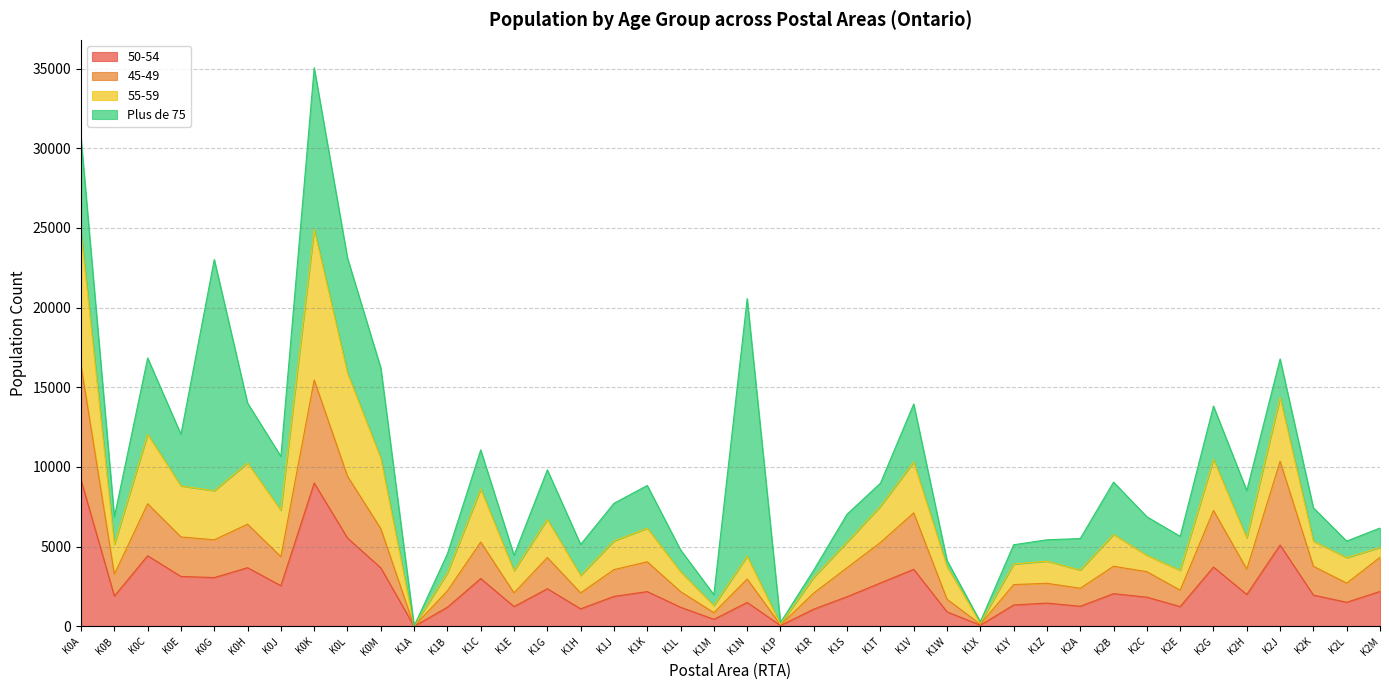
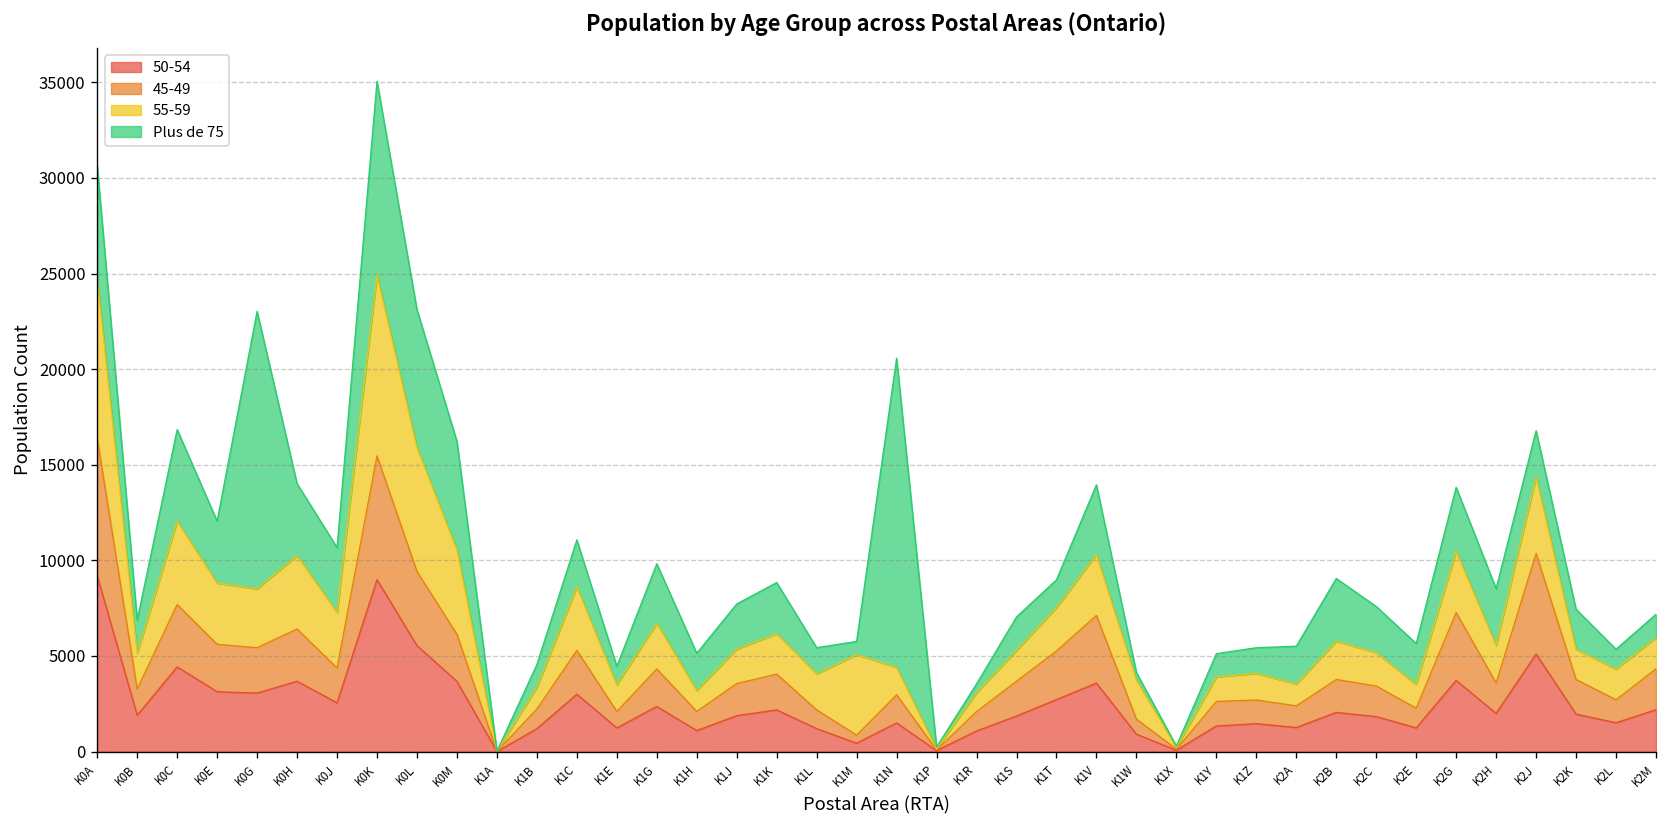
  {
    "55-59": {
      "K0A": 8300,
      "K0B": 1900,
      "K0C": 4400,
      "K0E": 3200,
      "K0G": 3100,
      "K0H": 3800,
      "K0J": 2900,
      "K0K": 9500,
      "K0L": 6500,
      "K0M": 4400,
      "K1B": 1100,
      "K1C": 3300,
      "K1E": 1400,
      "K1G": 2400,
      "K1H": 1100,
      "K1J": 1800,
      "K1K": 2100,
-     "K1L": 1300,
-     "K1M": 400,
+     "K1L": 1900,
+     "K1M": 4200,
      "K1N": 1400,
      "K1R": 1000,
      "K1S": 1600,
      "K1T": 2300,
      "K1V": 3200,
      "K1W": 2000,
      "K1Y": 1300,
      "K1Z": 1400,
      "K2A": 1100,
      "K2B": 2000,
-     "K2C": 1000,
+     "K2C": 1700,
      "K2E": 1200,
      "K2G": 3200,
      "K2H": 2000,
      "K2J": 4000,
      "K2K": 1600,
      "K2L": 1600,
-     "K2M": 600
+     "K2M": 1600
    },
    "Plus de 75": {
      "K0A": 6000,
      "K0B": 1700,
      "K0C": 4800,
      "K0E": 3200,
      "K0G": 14500,
      "K0H": 3800,
      "K0J": 3400,
      "K0K": 10100,
      "K0L": 7200,
      "K0M": 5700,
      "K1B": 1200,
      "K1C": 2500,
      "K1E": 1000,
      "K1G": 3100,
      "K1H": 2000,
      "K1J": 2400,
      "K1K": 2700,
      "K1L": 1400,
      "K1M": 700,
      "K1N": 16200,
      "K1R": 500,
      "K1S": 1800,
      "K1T": 1500,
      "K1V": 3600,
      "K1W": 400,
      "K1Y": 1200,
      "K1Z": 1300,
      "K2A": 2000,
      "K2B": 3300,
      "K2C": 2400,
      "K2E": 2100,
      "K2G": 3300,
      "K2H": 3000,
      "K2J": 2400,
      "K2K": 2100,
      "K2L": 1000,
      "K2M": 1200
    }
  }
